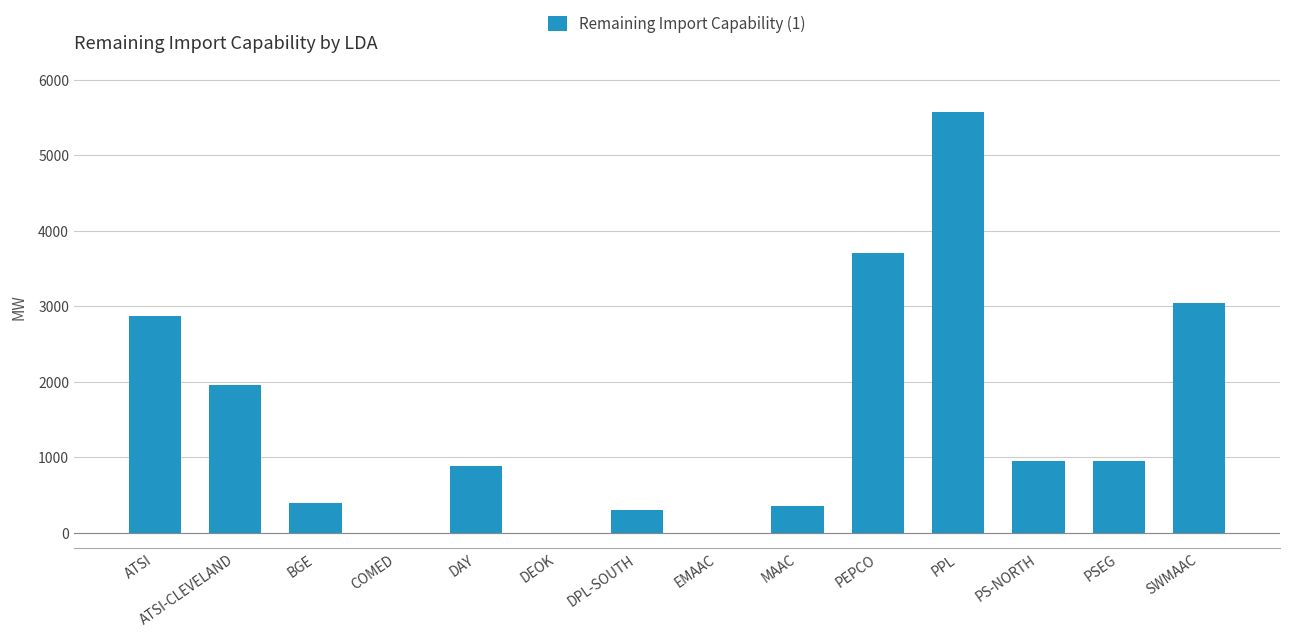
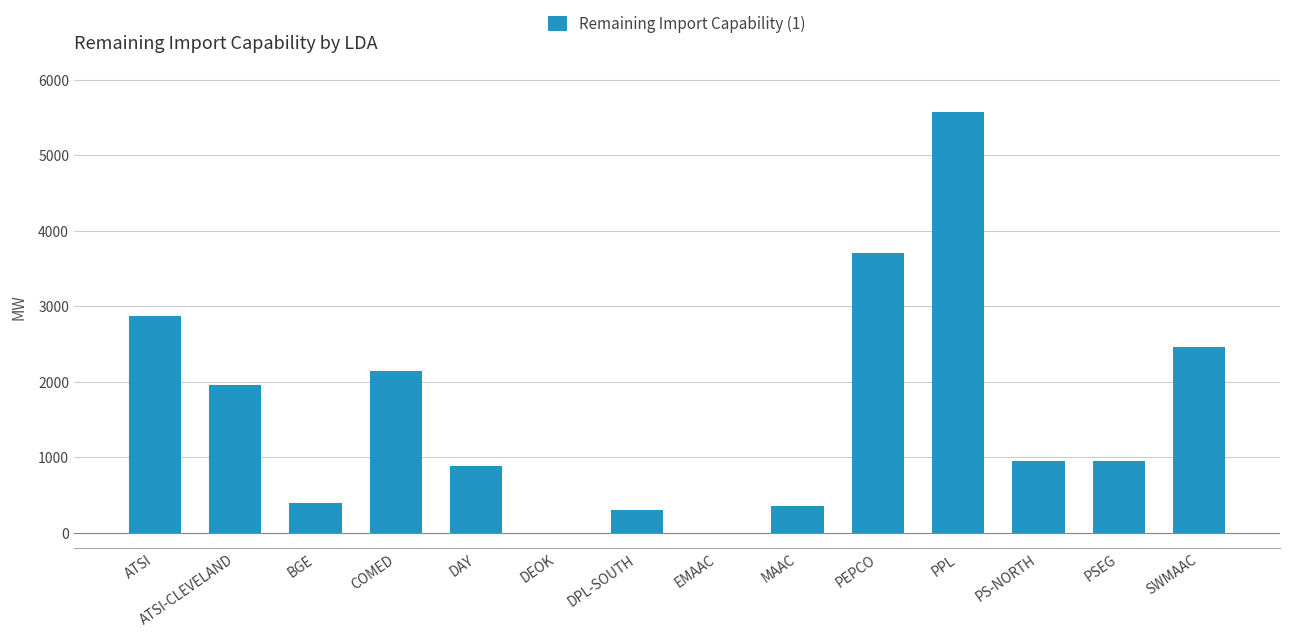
  {
    "ATSI": 2900,
    "ATSI-CLEVELAND": 1900,
    "BGE": 400,
-   "COMED": 0,
+   "COMED": 2100,
    "DAY": 900,
    "DEOK": 0,
    "DPL-SOUTH": 300,
    "EMAAC": 0,
    "MAAC": 400,
    "PEPCO": 3700,
    "PPL": 5600,
    "PS-NORTH": 900,
    "PSEG": 1000,
-   "SWMAAC": 3000
+   "SWMAAC": 2500
  }
